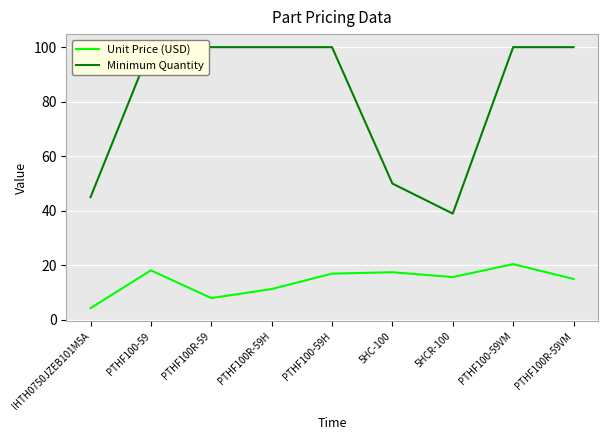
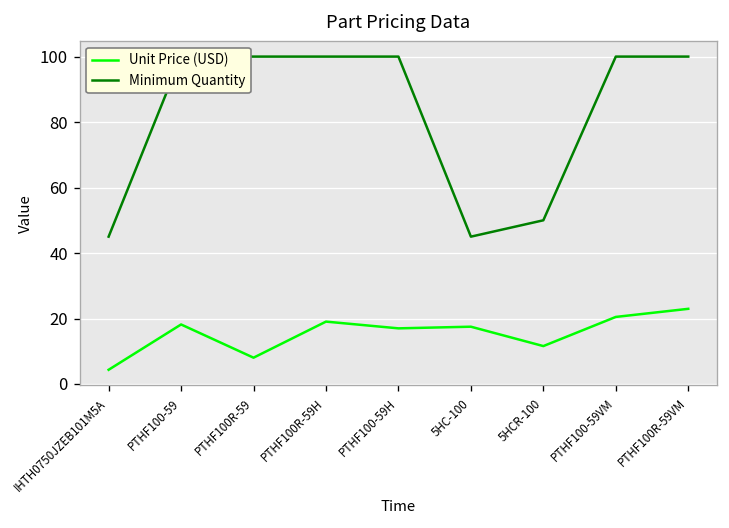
  {
    "Unit Price (USD)": {
      "IHTH0750JZEB101M5A": 4,
      "PTHF100-59": 18,
      "PTHF100R-59": 8,
-     "PTHF100R-59H": 11,
+     "PTHF100R-59H": 19,
      "PTHF100-59H": 17,
      "5HC-100": 17,
-     "5HCR-100": 16,
+     "5HCR-100": 12,
      "PTHF100-59VM": 20,
-     "PTHF100R-59VM": 15
+     "PTHF100R-59VM": 23
    },
    "Minimum Quantity": {
      "IHTH0750JZEB101M5A": 45,
      "PTHF100R-59": 100,
      "PTHF100R-59H": 100,
      "PTHF100-59H": 100,
-     "5HC-100": 50,
-     "5HCR-100": 39,
+     "5HC-100": 45,
+     "5HCR-100": 50,
      "PTHF100-59VM": 100,
      "PTHF100R-59VM": 100
    }
  }
